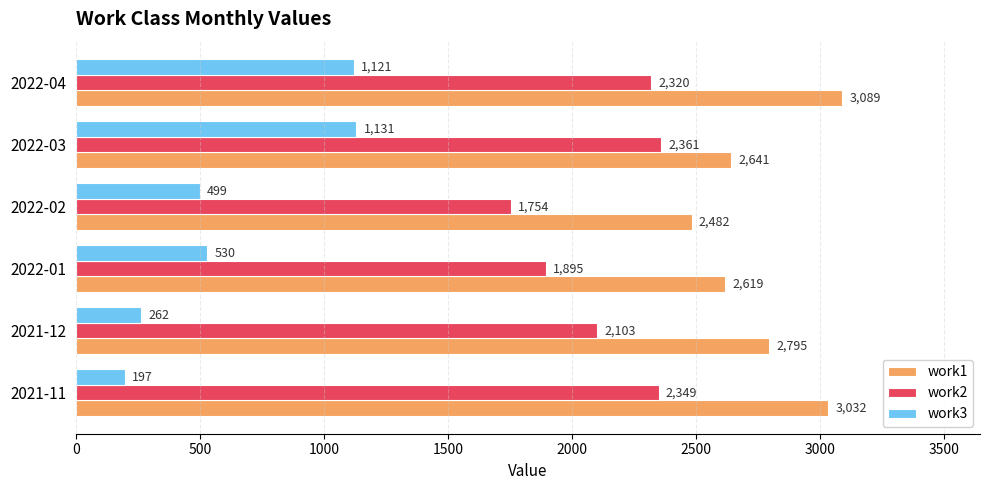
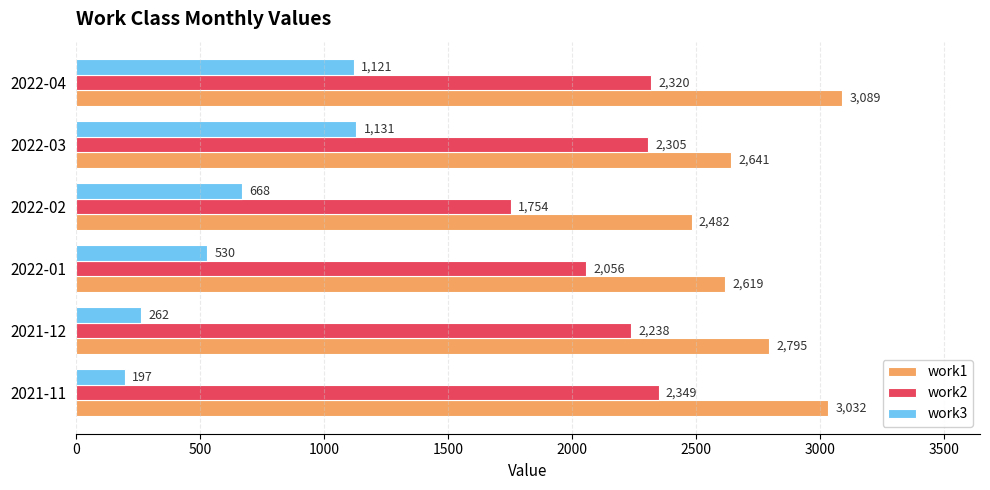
  {
    "work1": {
      "2022-04": "3,089",
      "2022-03": "2,641",
      "2022-02": "2,482",
      "2022-01": "2,619",
      "2021-12": "2,795",
      "2021-11": "3,032"
    },
    "work2": {
      "2022-04": "2,320",
-     "2022-03": "2,361",
+     "2022-03": "2,305",
      "2022-02": "1,754",
-     "2022-01": "1,895",
-     "2021-12": "2,103",
+     "2022-01": "2,056",
+     "2021-12": "2,238",
      "2021-11": "2,349"
    },
    "work3": {
      "2022-04": "1,121",
      "2022-03": "1,131",
-     "2022-02": "499",
+     "2022-02": "668",
      "2022-01": "530",
      "2021-12": "262",
      "2021-11": "197"
    }
  }
